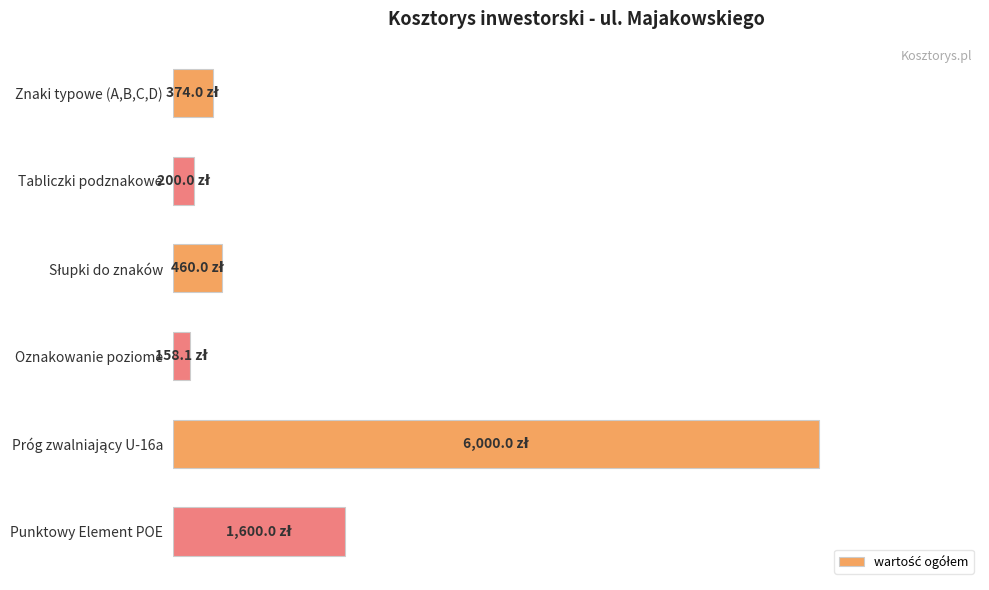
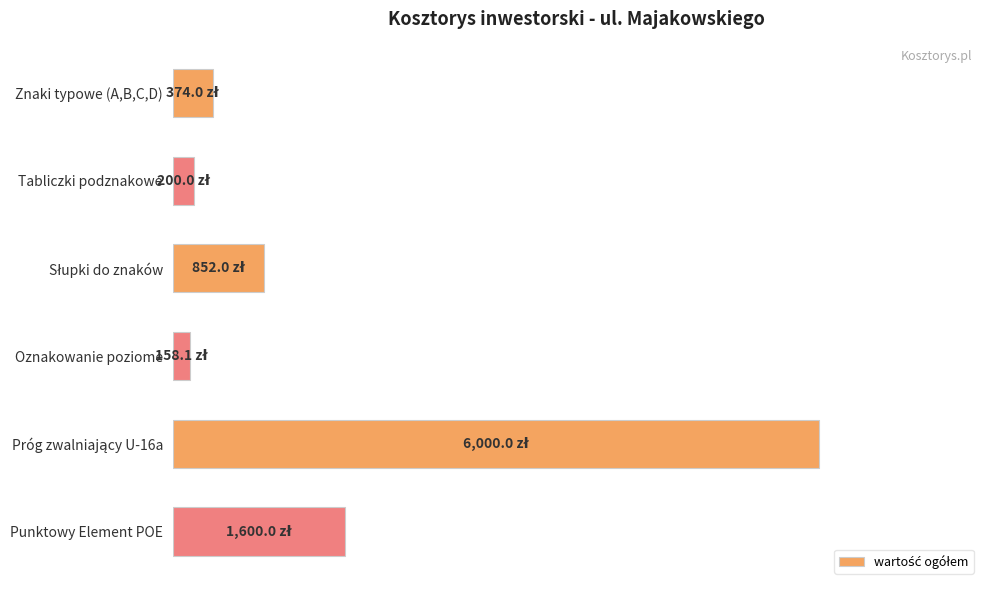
  {
    "Znaki typowe (A,B,C,D)": "374.0",
    "Tabliczki podznakowe": "200.0",
-   "Słupki do znaków": "460.0",
+   "Słupki do znaków": "852.0",
    "Oznakowanie poziome": "158.1",
    "Próg zwalniający U-16a": "6,000.0",
    "Punktowy Element POE": "1,600.0"
  }
